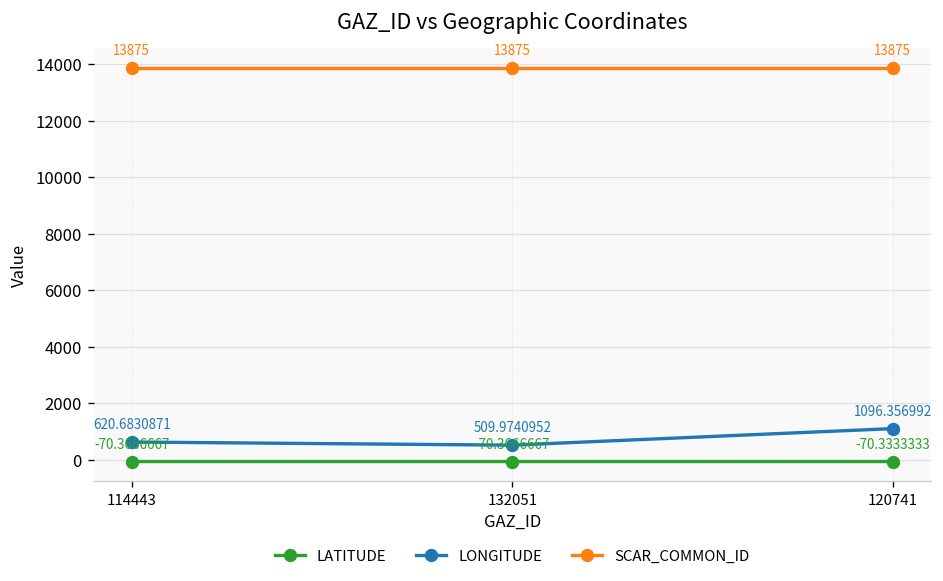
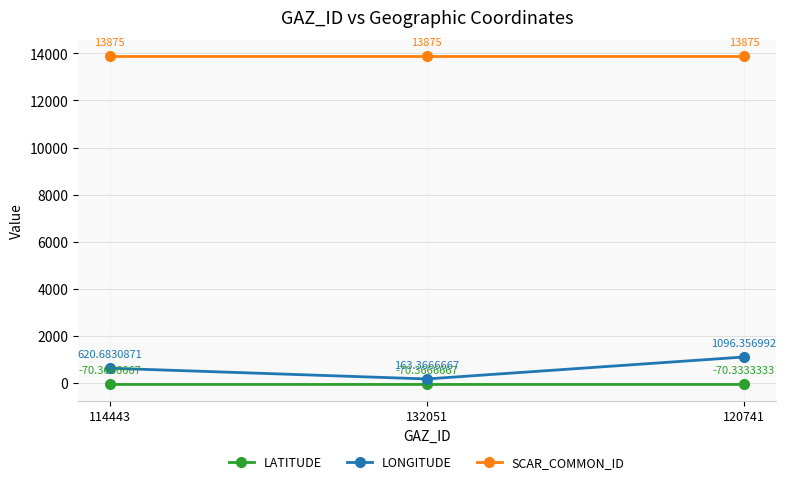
  {
    "LATITUDE": {
      "120741": -70.3333333
    },
    "LONGITUDE": {
      "114443": 620.6830871,
-     "132051": 509.9740952,
+     "132051": 163.3666667,
      "120741": 1096.356992
    },
    "SCAR_COMMON_ID": {
      "114443": 13875,
      "132051": 13875,
      "120741": 13875
    }
  }
